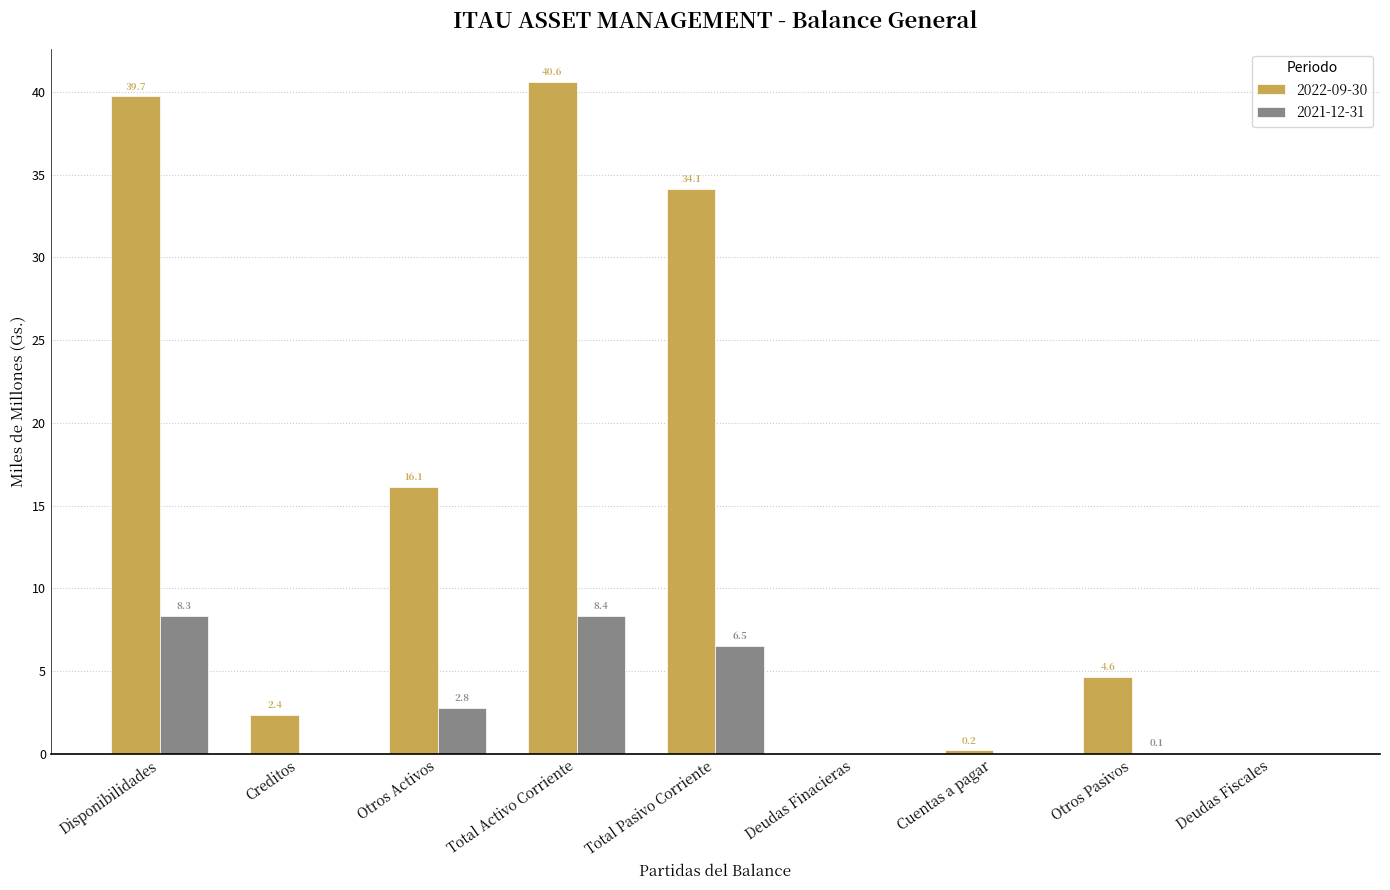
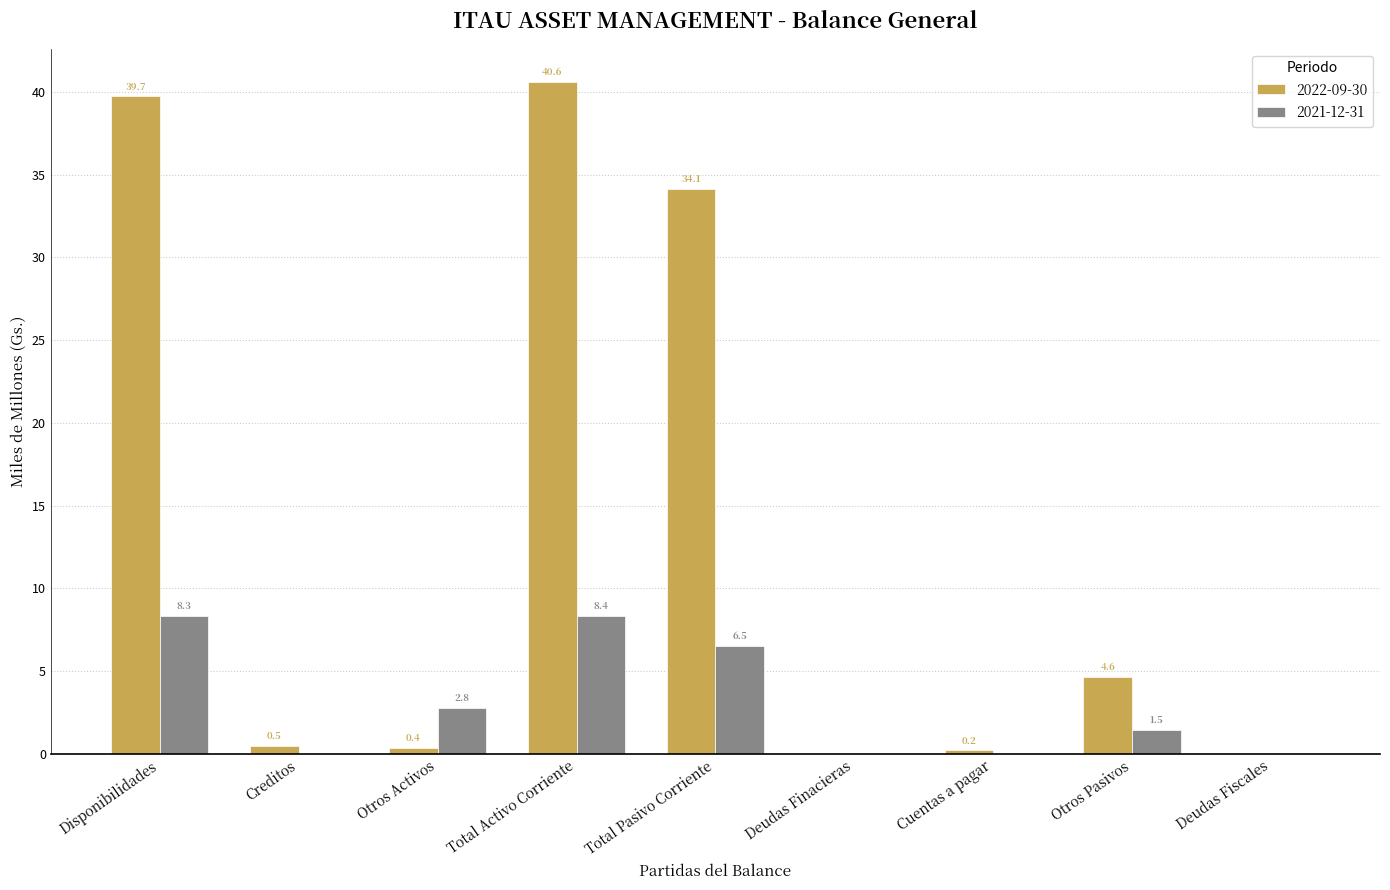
  {
    "2022-09-30": {
      "Disponibilidades": 39.7,
-     "Creditos": 2.4,
-     "Otros Activos": 16.1,
+     "Creditos": 0.5,
+     "Otros Activos": 0.4,
      "Total Activo Corriente": 40.6,
      "Total Pasivo Corriente": 34.1,
      "Cuentas a pagar": 0.2,
      "Otros Pasivos": 4.6
    },
    "2021-12-31": {
      "Disponibilidades": 8.3,
      "Otros Activos": 2.8,
      "Total Activo Corriente": 8.4,
      "Total Pasivo Corriente": 6.5,
-     "Otros Pasivos": 0.1
+     "Otros Pasivos": 1.5
    }
  }
